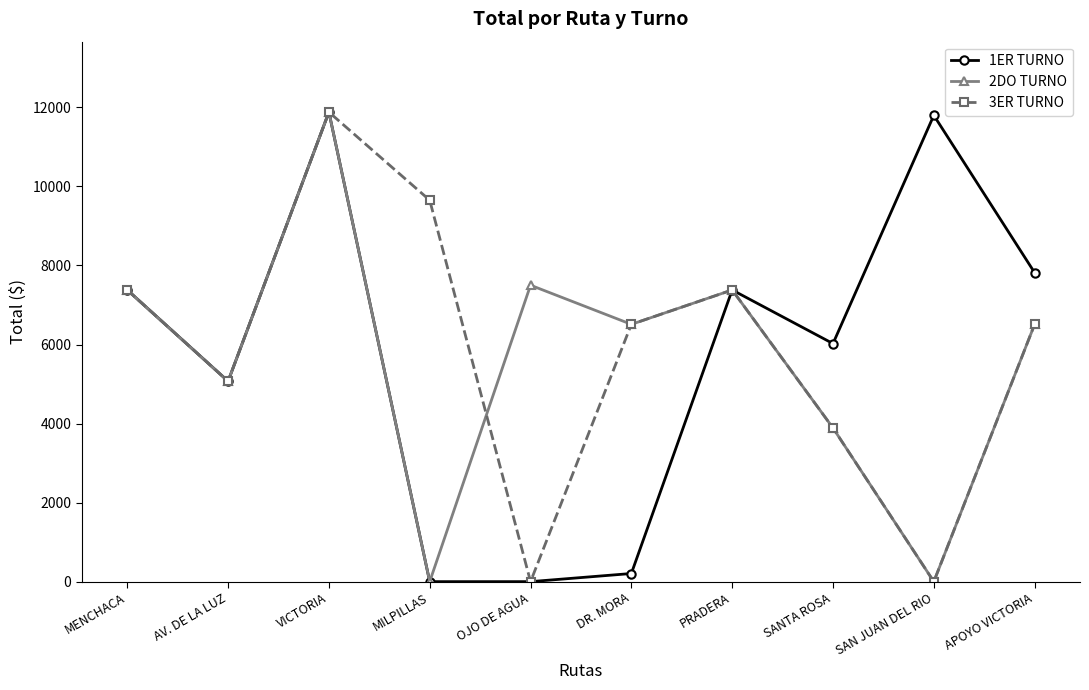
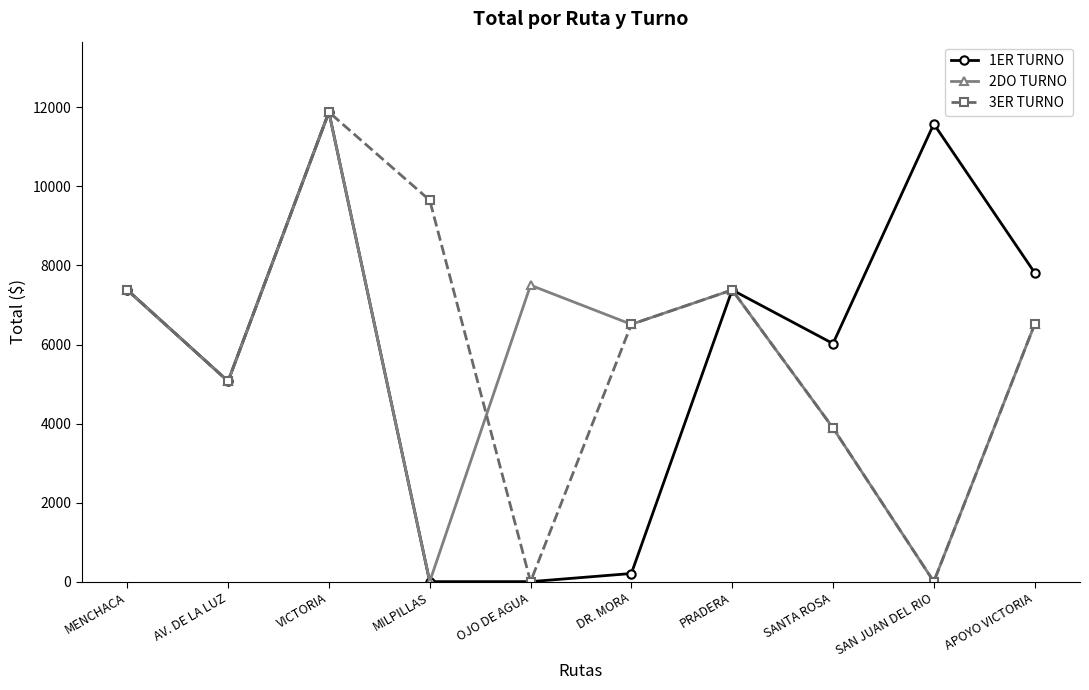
  {
    "1ER TURNO": {
      "DR. MORA": 200,
      "SANTA ROSA": 6000,
-     "SAN JUAN DEL RIO": 11800,
+     "SAN JUAN DEL RIO": 11600,
      "APOYO VICTORIA": 7800
    }
  }
